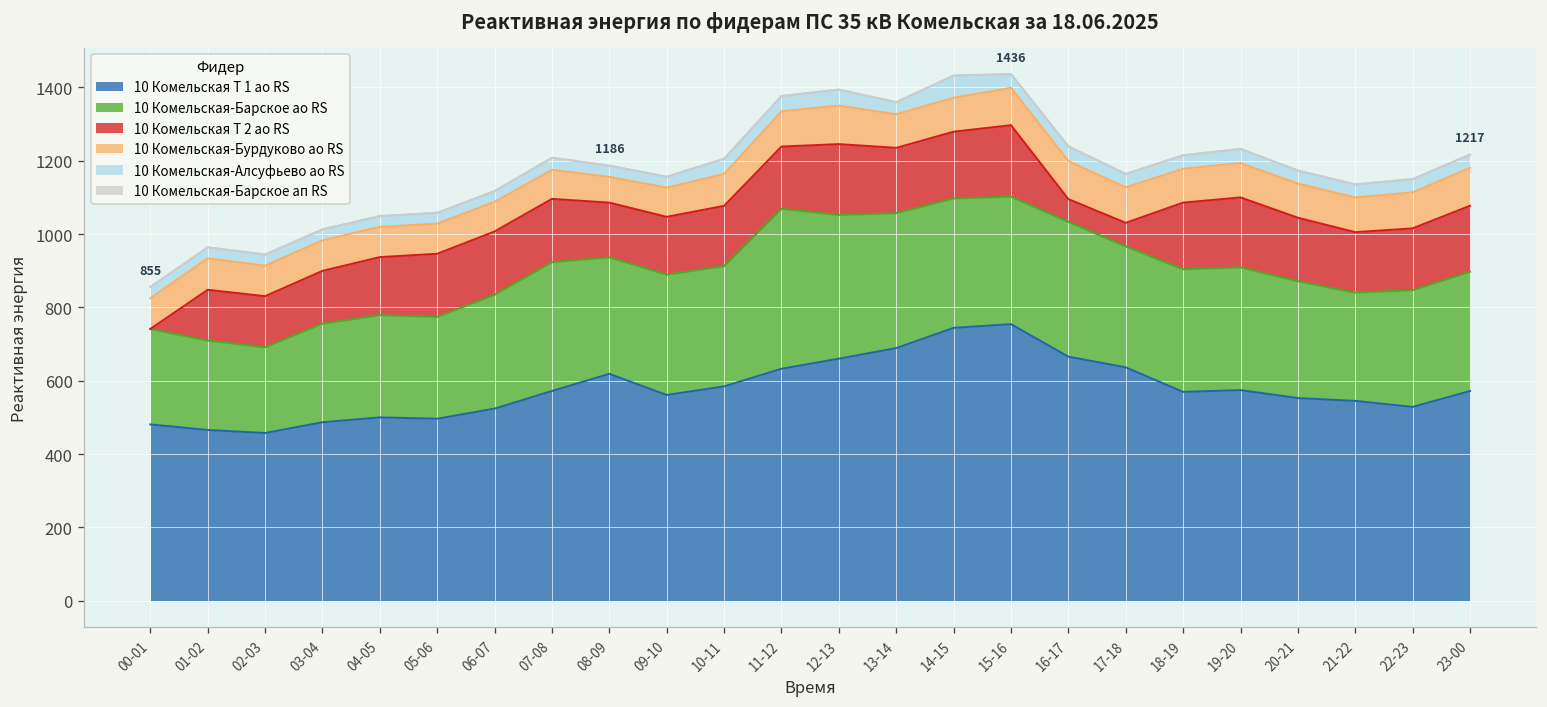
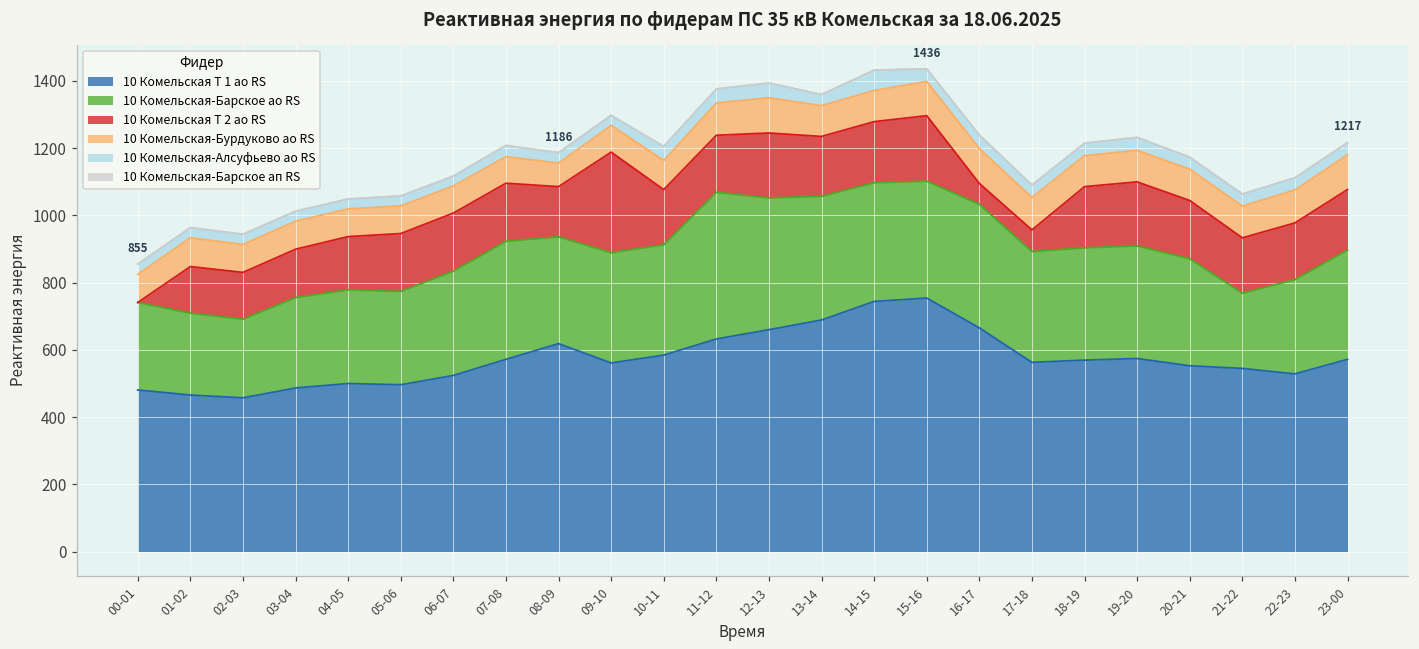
  {
    "10 Комельская Т 1 ао RS": {
      "00-01": 480,
      "01-02": 470,
      "02-03": 460,
      "03-04": 490,
      "04-05": 500,
      "05-06": 500,
      "06-07": 520,
      "07-08": 570,
      "08-09": 620,
      "09-10": 560,
      "10-11": 580,
      "11-12": 630,
      "12-13": 660,
      "13-14": 690,
      "14-15": 740,
      "15-16": 750,
      "16-17": 670,
-     "17-18": 640,
+     "17-18": 560,
      "18-19": 570,
      "19-20": 570,
      "20-21": 550,
      "21-22": 540,
      "22-23": 530,
      "23-00": 570
    },
    "10 Комельская-Барское ао RS": {
      "01-02": 240,
      "02-03": 230,
      "03-04": 270,
      "04-05": 280,
      "05-06": 280,
      "06-07": 310,
      "07-08": 350,
      "08-09": 320,
      "09-10": 330,
      "10-11": 330,
      "11-12": 440,
      "12-13": 390,
      "13-14": 370,
      "14-15": 350,
      "15-16": 350,
      "16-17": 370,
      "17-18": 330,
      "18-19": 330,
      "19-20": 330,
      "20-21": 320,
-     "21-22": 300,
-     "22-23": 320,
+     "21-22": 220,
+     "22-23": 280,
      "23-00": 330
    },
    "10 Комельская Т 2 ао RS": {
      "01-02": 140,
      "02-03": 140,
      "03-04": 140,
      "04-05": 160,
      "05-06": 170,
      "06-07": 170,
      "07-08": 170,
      "08-09": 150,
-     "09-10": 160,
+     "09-10": 300,
      "10-11": 160,
      "11-12": 170,
      "12-13": 190,
      "13-14": 180,
      "14-15": 180,
      "15-16": 200,
      "16-17": 60,
      "17-18": 60,
      "18-19": 180,
      "19-20": 190,
      "20-21": 170,
      "21-22": 170,
      "22-23": 170,
      "23-00": 180
    },
    "10 Комельская-Бурдуково ао RS": {
      "00-01": 80,
      "01-02": 90,
      "02-03": 80,
      "03-04": 80,
      "04-05": 80,
      "05-06": 80,
      "06-07": 80,
      "07-08": 80,
      "08-09": 70,
      "09-10": 80,
      "10-11": 90,
      "11-12": 100,
      "12-13": 110,
      "13-14": 90,
      "14-15": 90,
      "15-16": 100,
      "16-17": 100,
      "17-18": 100,
      "18-19": 90,
      "19-20": 90,
      "20-21": 90,
      "21-22": 90,
      "22-23": 100,
      "23-00": 100
    },
    "10 Комельская-Барское ап RS": {
      "00-01": 855,
      "08-09": 1186,
      "15-16": 1436,
      "23-00": 1217
    }
  }
